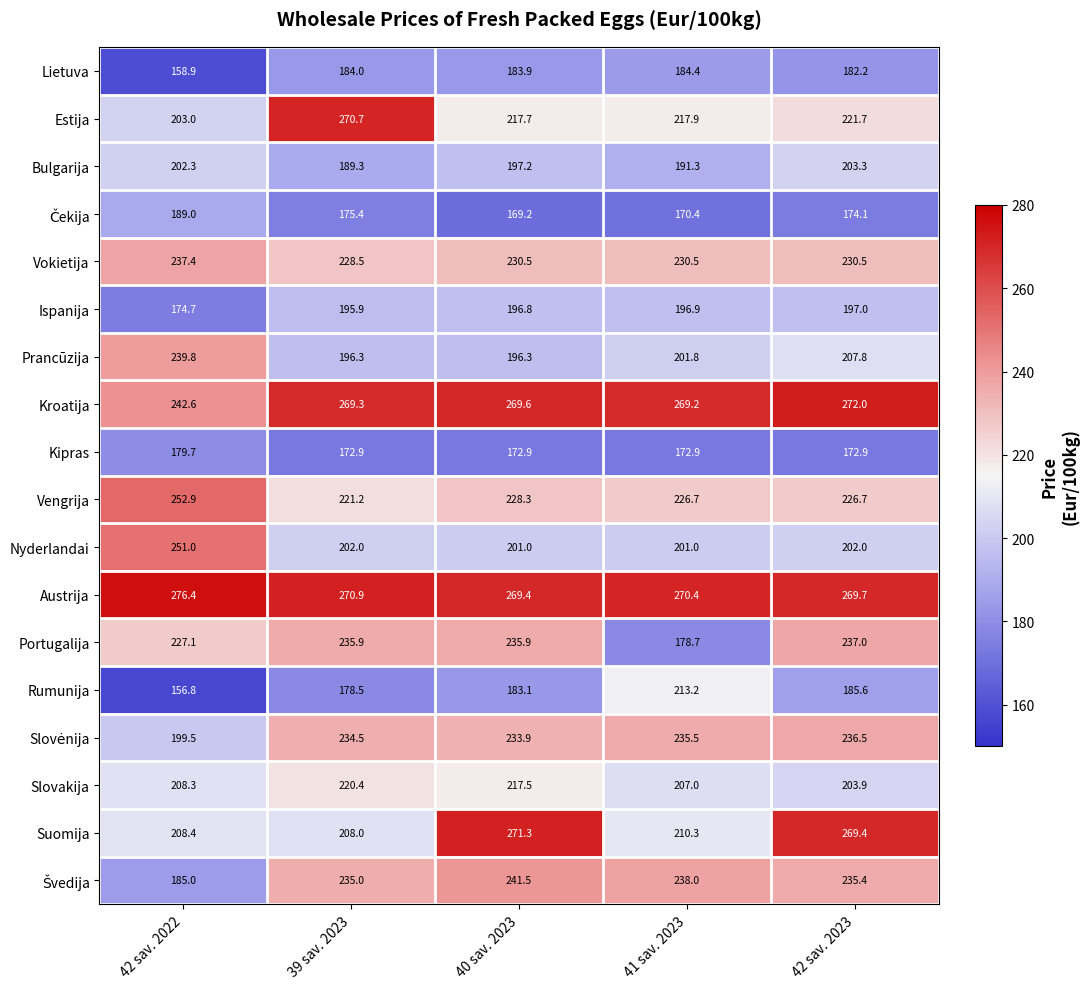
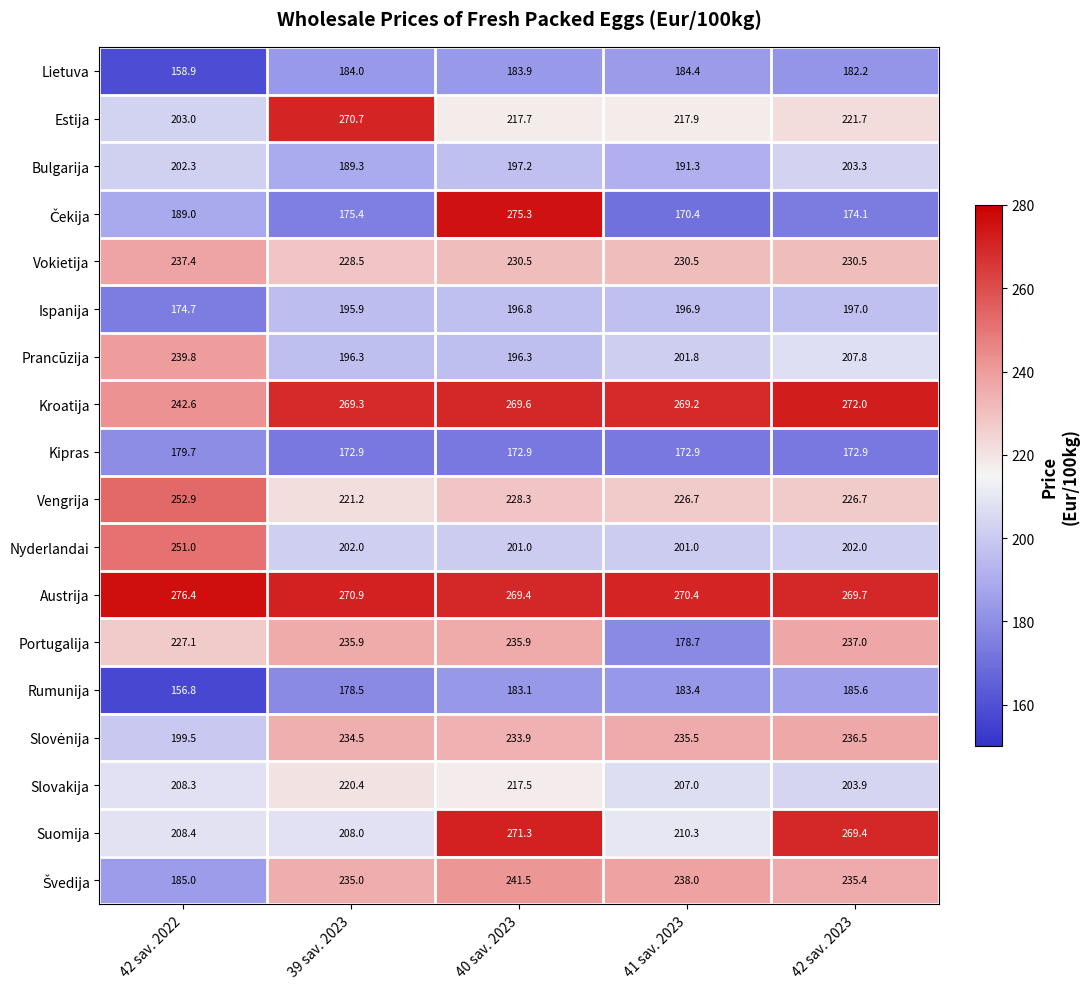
  {
    "Lietuva": {
      "42 sav. 2022": 158.9,
      "39 sav. 2023": 184.0,
      "40 sav. 2023": 183.9,
      "41 sav. 2023": 184.4,
      "42 sav. 2023": 182.2
    },
    "Estija": {
      "42 sav. 2022": 203.0,
      "39 sav. 2023": 270.7,
      "40 sav. 2023": 217.7,
      "41 sav. 2023": 217.9,
      "42 sav. 2023": 221.7
    },
    "Bulgarija": {
      "42 sav. 2022": 202.3,
      "39 sav. 2023": 189.3,
      "40 sav. 2023": 197.2,
      "41 sav. 2023": 191.3,
      "42 sav. 2023": 203.3
    },
    "Čekija": {
      "42 sav. 2022": 189.0,
      "39 sav. 2023": 175.4,
-     "40 sav. 2023": 169.2,
+     "40 sav. 2023": 275.3,
      "41 sav. 2023": 170.4,
      "42 sav. 2023": 174.1
    },
    "Vokietija": {
      "42 sav. 2022": 237.4,
      "39 sav. 2023": 228.5,
      "40 sav. 2023": 230.5,
      "41 sav. 2023": 230.5,
      "42 sav. 2023": 230.5
    },
    "Ispanija": {
      "42 sav. 2022": 174.7,
      "39 sav. 2023": 195.9,
      "40 sav. 2023": 196.8,
      "41 sav. 2023": 196.9,
      "42 sav. 2023": 197.0
    },
    "Prancūzija": {
      "42 sav. 2022": 239.8,
      "39 sav. 2023": 196.3,
      "40 sav. 2023": 196.3,
      "41 sav. 2023": 201.8,
      "42 sav. 2023": 207.8
    },
    "Kroatija": {
      "42 sav. 2022": 242.6,
      "39 sav. 2023": 269.3,
      "40 sav. 2023": 269.6,
      "41 sav. 2023": 269.2,
      "42 sav. 2023": 272.0
    },
    "Kipras": {
      "42 sav. 2022": 179.7,
      "39 sav. 2023": 172.9,
      "40 sav. 2023": 172.9,
      "41 sav. 2023": 172.9,
      "42 sav. 2023": 172.9
    },
    "Vengrija": {
      "42 sav. 2022": 252.9,
      "39 sav. 2023": 221.2,
      "40 sav. 2023": 228.3,
      "41 sav. 2023": 226.7,
      "42 sav. 2023": 226.7
    },
    "Nyderlandai": {
      "42 sav. 2022": 251.0,
      "39 sav. 2023": 202.0,
      "40 sav. 2023": 201.0,
      "41 sav. 2023": 201.0,
      "42 sav. 2023": 202.0
    },
    "Austrija": {
      "42 sav. 2022": 276.4,
      "39 sav. 2023": 270.9,
      "40 sav. 2023": 269.4,
      "41 sav. 2023": 270.4,
      "42 sav. 2023": 269.7
    },
    "Portugalija": {
      "42 sav. 2022": 227.1,
      "39 sav. 2023": 235.9,
      "40 sav. 2023": 235.9,
      "41 sav. 2023": 178.7,
      "42 sav. 2023": 237.0
    },
    "Rumunija": {
      "42 sav. 2022": 156.8,
      "39 sav. 2023": 178.5,
      "40 sav. 2023": 183.1,
-     "41 sav. 2023": 213.2,
+     "41 sav. 2023": 183.4,
      "42 sav. 2023": 185.6
    },
    "Slovėnija": {
      "42 sav. 2022": 199.5,
      "39 sav. 2023": 234.5,
      "40 sav. 2023": 233.9,
      "41 sav. 2023": 235.5,
      "42 sav. 2023": 236.5
    },
    "Slovakija": {
      "42 sav. 2022": 208.3,
      "39 sav. 2023": 220.4,
      "40 sav. 2023": 217.5,
      "41 sav. 2023": 207.0,
      "42 sav. 2023": 203.9
    },
    "Suomija": {
      "42 sav. 2022": 208.4,
      "39 sav. 2023": 208.0,
      "40 sav. 2023": 271.3,
      "41 sav. 2023": 210.3,
      "42 sav. 2023": 269.4
    },
    "Švedija": {
      "42 sav. 2022": 185.0,
      "39 sav. 2023": 235.0,
      "40 sav. 2023": 241.5,
      "41 sav. 2023": 238.0,
      "42 sav. 2023": 235.4
    }
  }
